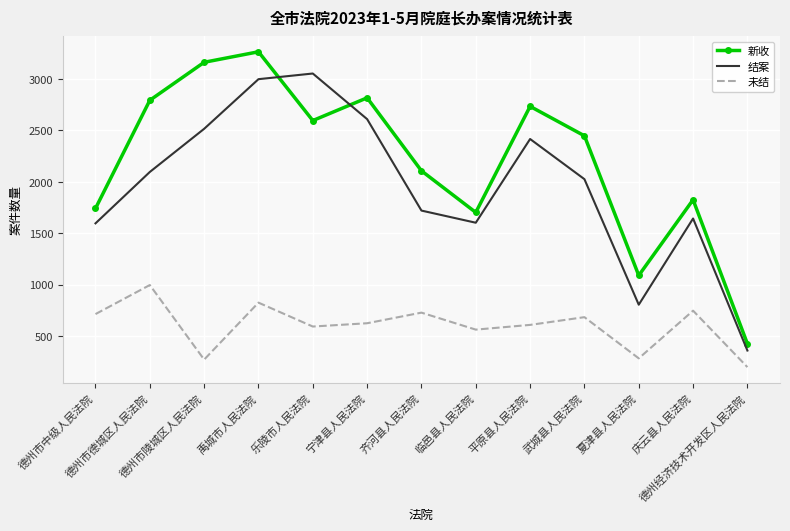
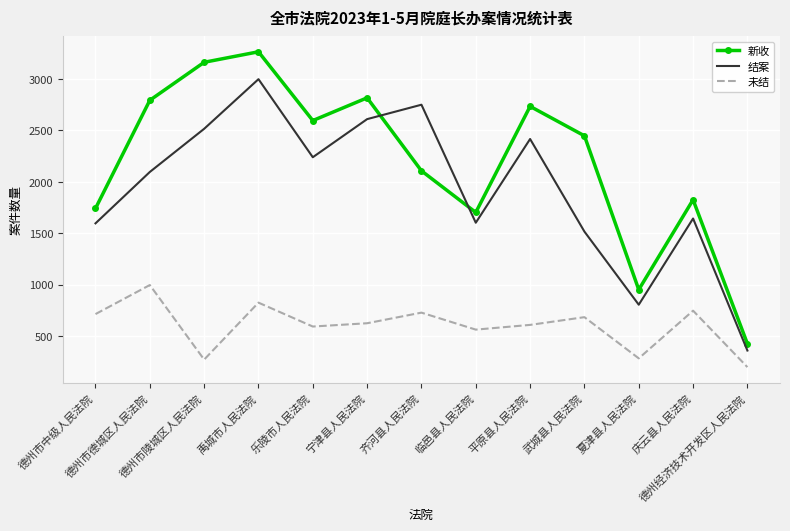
  {
    "新收": {
      "德州市中级人民法院": 1740,
      "德州市德城区人民法院": 2790,
      "德州市陵城区人民法院": 3160,
      "禹城市人民法院": 3260,
      "乐陵市人民法院": 2590,
      "宁津县人民法院": 2810,
      "齐河县人民法院": 2110,
      "临邑县人民法院": 1700,
      "平原县人民法院": 2730,
      "武城县人民法院": 2450,
-     "夏津县人民法院": 1090,
+     "夏津县人民法院": 950,
      "庆云县人民法院": 1820,
      "德州经济技术开发区人民法院": 430
    },
    "结案": {
      "德州市中级人民法院": 1600,
      "德州市德城区人民法院": 2090,
      "德州市陵城区人民法院": 2510,
      "禹城市人民法院": 3000,
-     "乐陵市人民法院": 3050,
+     "乐陵市人民法院": 2240,
      "宁津县人民法院": 2610,
-     "齐河县人民法院": 1720,
+     "齐河县人民法院": 2750,
      "临邑县人民法院": 1600,
      "平原县人民法院": 2410,
-     "武城县人民法院": 2020,
+     "武城县人民法院": 1520,
      "夏津县人民法院": 810,
      "庆云县人民法院": 1640,
      "德州经济技术开发区人民法院": 360
    },
    "未结": {
      "德州市中级人民法院": 710,
      "德州市德城区人民法院": 1000,
      "德州市陵城区人民法院": 270,
      "禹城市人民法院": 830,
      "乐陵市人民法院": 590,
      "宁津县人民法院": 630,
      "齐河县人民法院": 730,
      "临邑县人民法院": 560,
      "平原县人民法院": 610,
      "武城县人民法院": 680,
      "夏津县人民法院": 280,
      "庆云县人民法院": 750,
      "德州经济技术开发区人民法院": 200
    }
  }
